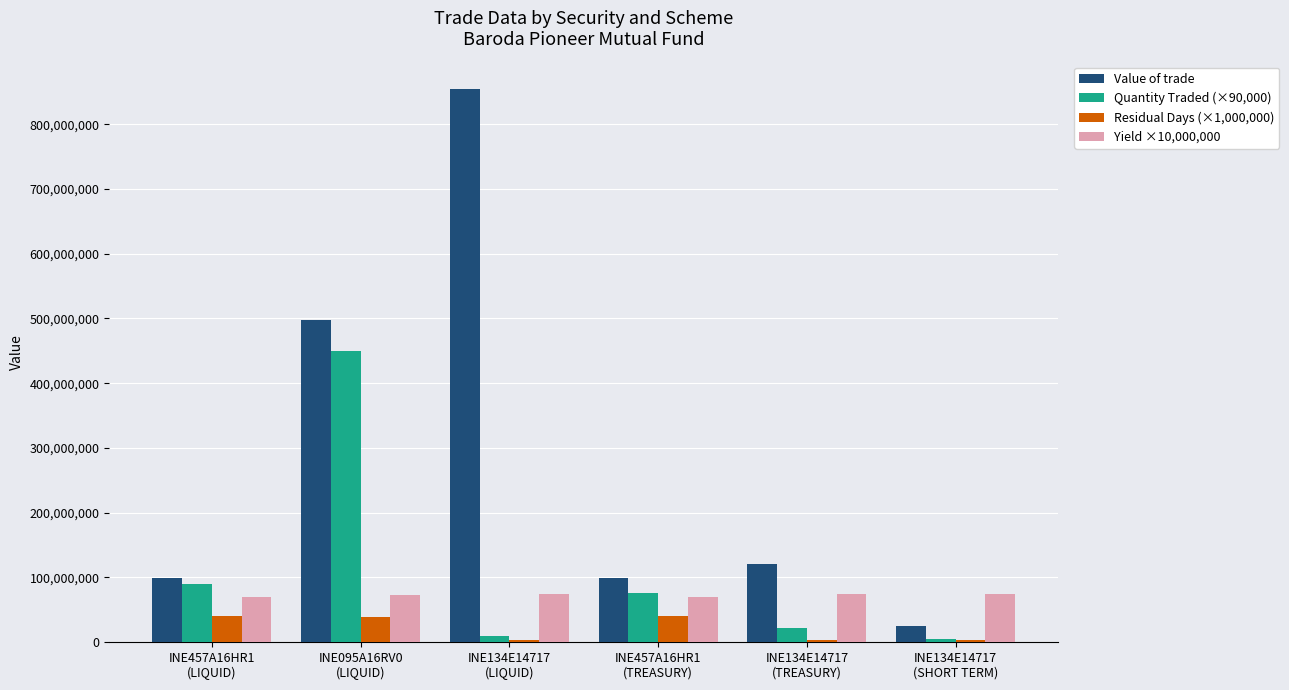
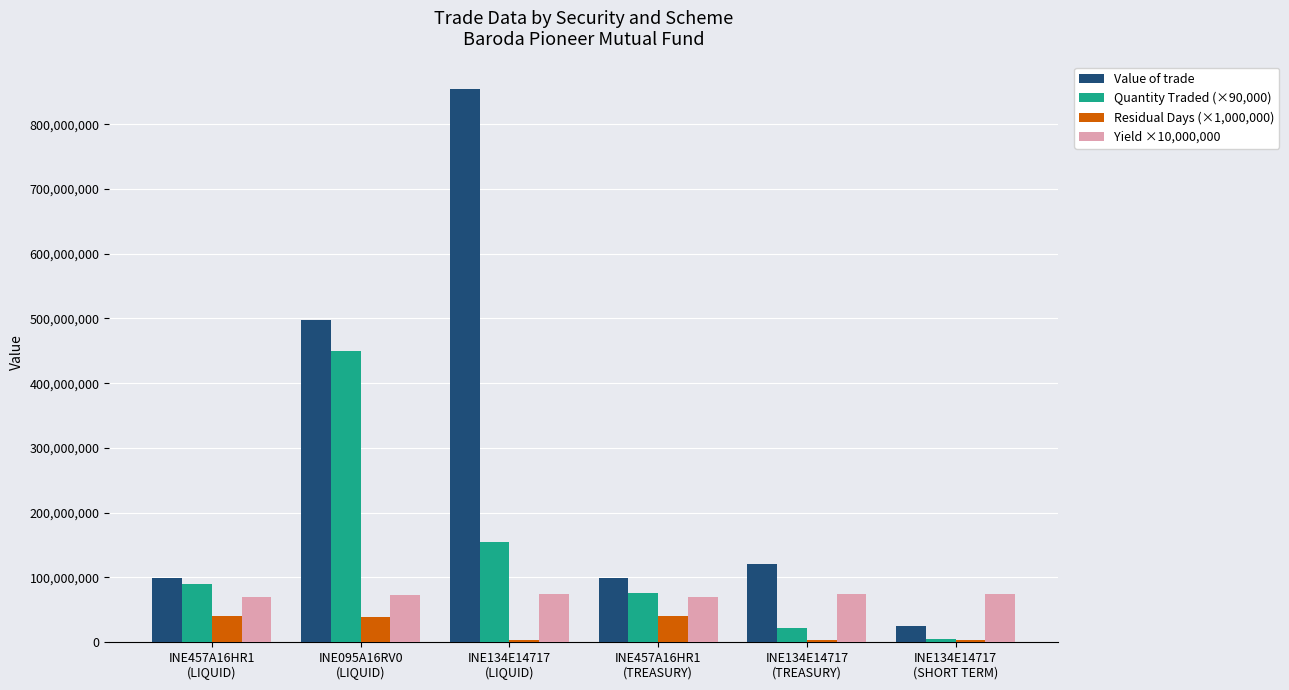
  {
    "Value of trade": {
      "INE457A16HR1 (LIQUID)": "100,000,000",
      "INE095A16RV0 (LIQUID)": "500,000,000",
      "INE134E14717 (LIQUID)": "850,000,000",
      "INE457A16HR1 (TREASURY)": "100,000,000",
      "INE134E14717 (TREASURY)": "120,000,000",
      "INE134E14717 (SHORT TERM)": "20,000,000"
    },
    "Quantity Traded (×90,000)": {
      "INE457A16HR1 (LIQUID)": "90,000,000",
      "INE095A16RV0 (LIQUID)": "450,000,000",
-     "INE134E14717 (LIQUID)": "10,000,000",
+     "INE134E14717 (LIQUID)": "150,000,000",
      "INE457A16HR1 (TREASURY)": "80,000,000",
      "INE134E14717 (TREASURY)": "20,000,000",
      "INE134E14717 (SHORT TERM)": "0"
    },
    "Residual Days (×1,000,000)": {
      "INE457A16HR1 (LIQUID)": "40,000,000",
      "INE095A16RV0 (LIQUID)": "40,000,000",
      "INE457A16HR1 (TREASURY)": "40,000,000"
    },
    "Yield ×10,000,000": {
      "INE457A16HR1 (LIQUID)": "70,000,000",
      "INE095A16RV0 (LIQUID)": "70,000,000",
      "INE134E14717 (LIQUID)": "70,000,000",
      "INE457A16HR1 (TREASURY)": "70,000,000",
      "INE134E14717 (TREASURY)": "70,000,000",
      "INE134E14717 (SHORT TERM)": "70,000,000"
    }
  }
